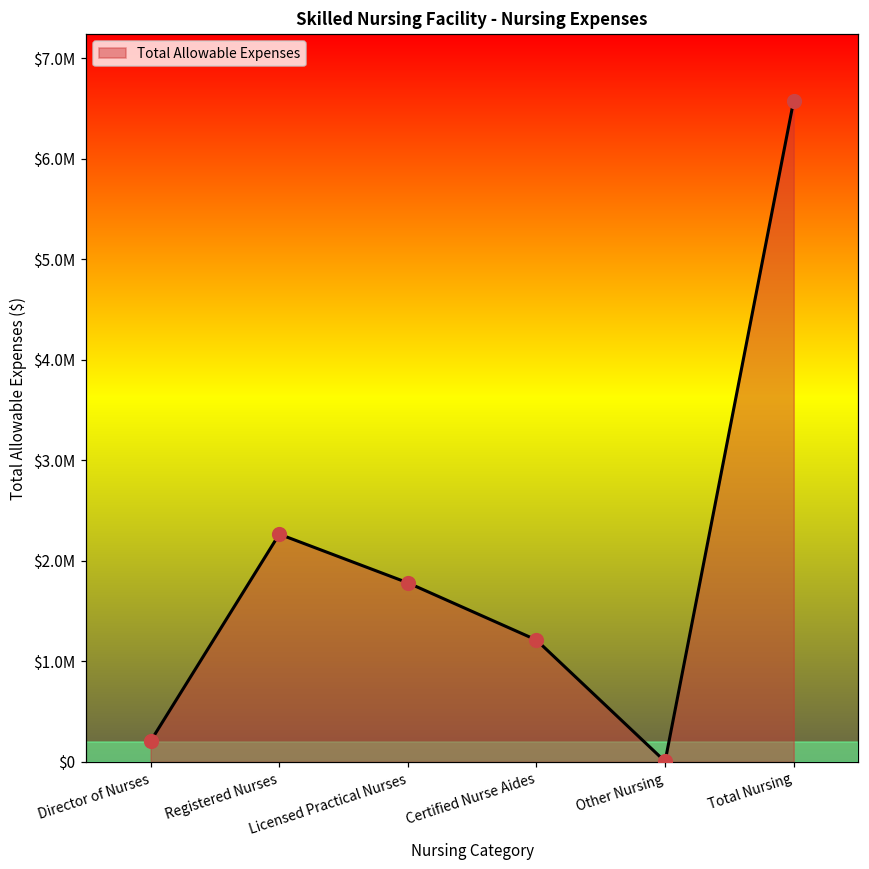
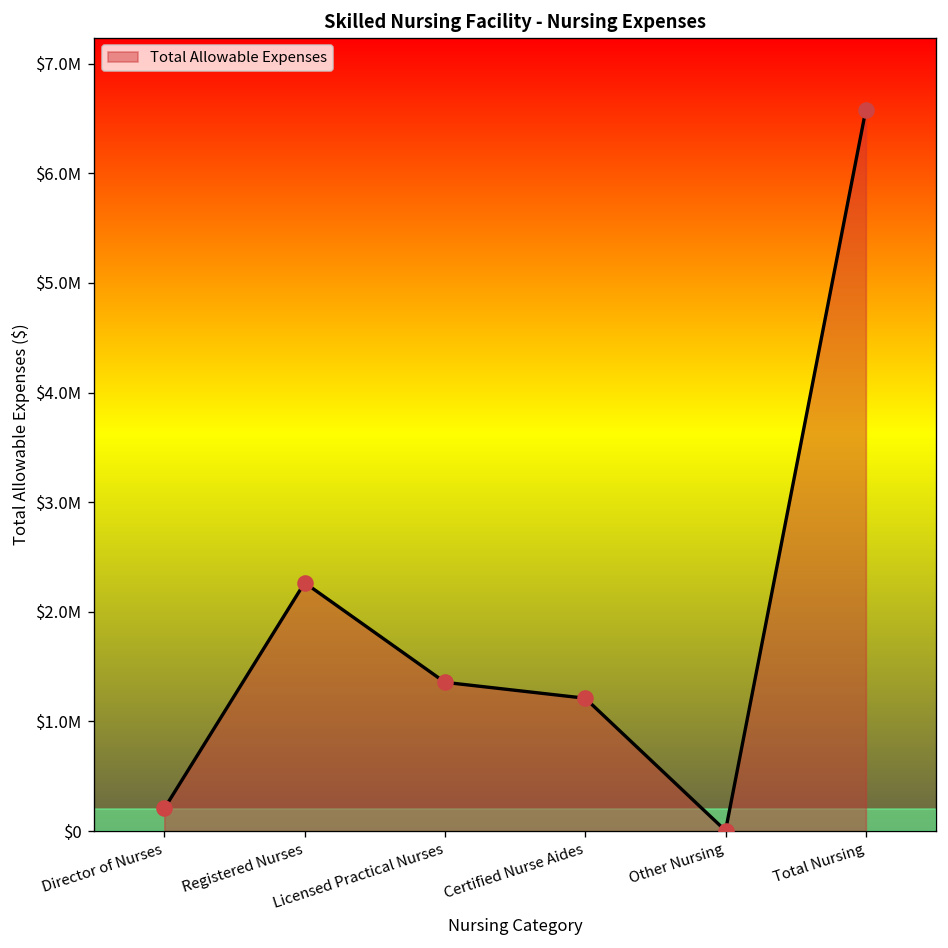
  {
    "Director of Nurses": "$200000",
    "Registered Nurses": "$2300000",
-   "Licensed Practical Nurses": "$1800000",
+   "Licensed Practical Nurses": "$1400000",
    "Certified Nurse Aides": "$1200000",
    "Total Nursing": "$6600000"
  }
